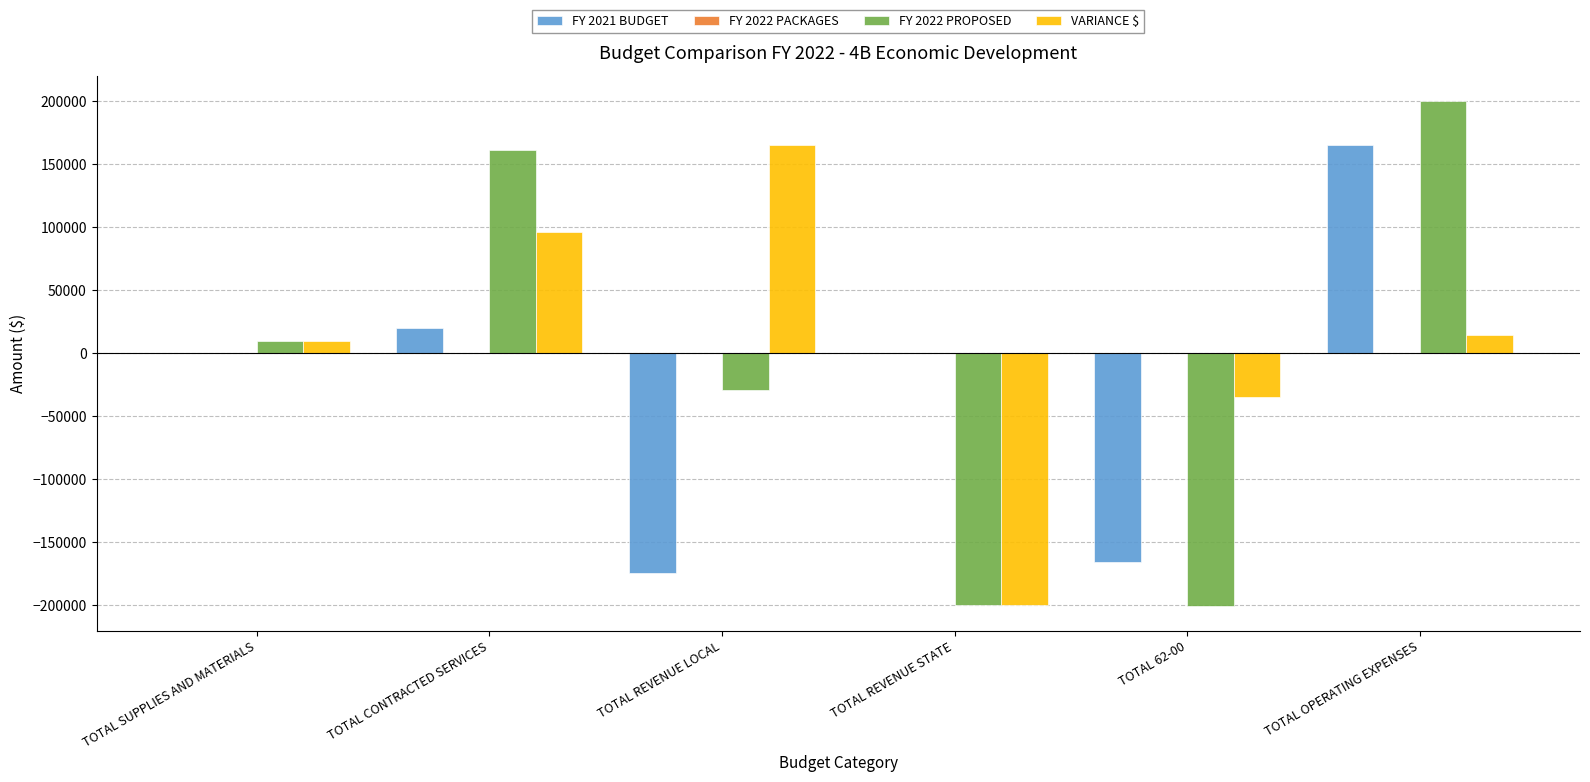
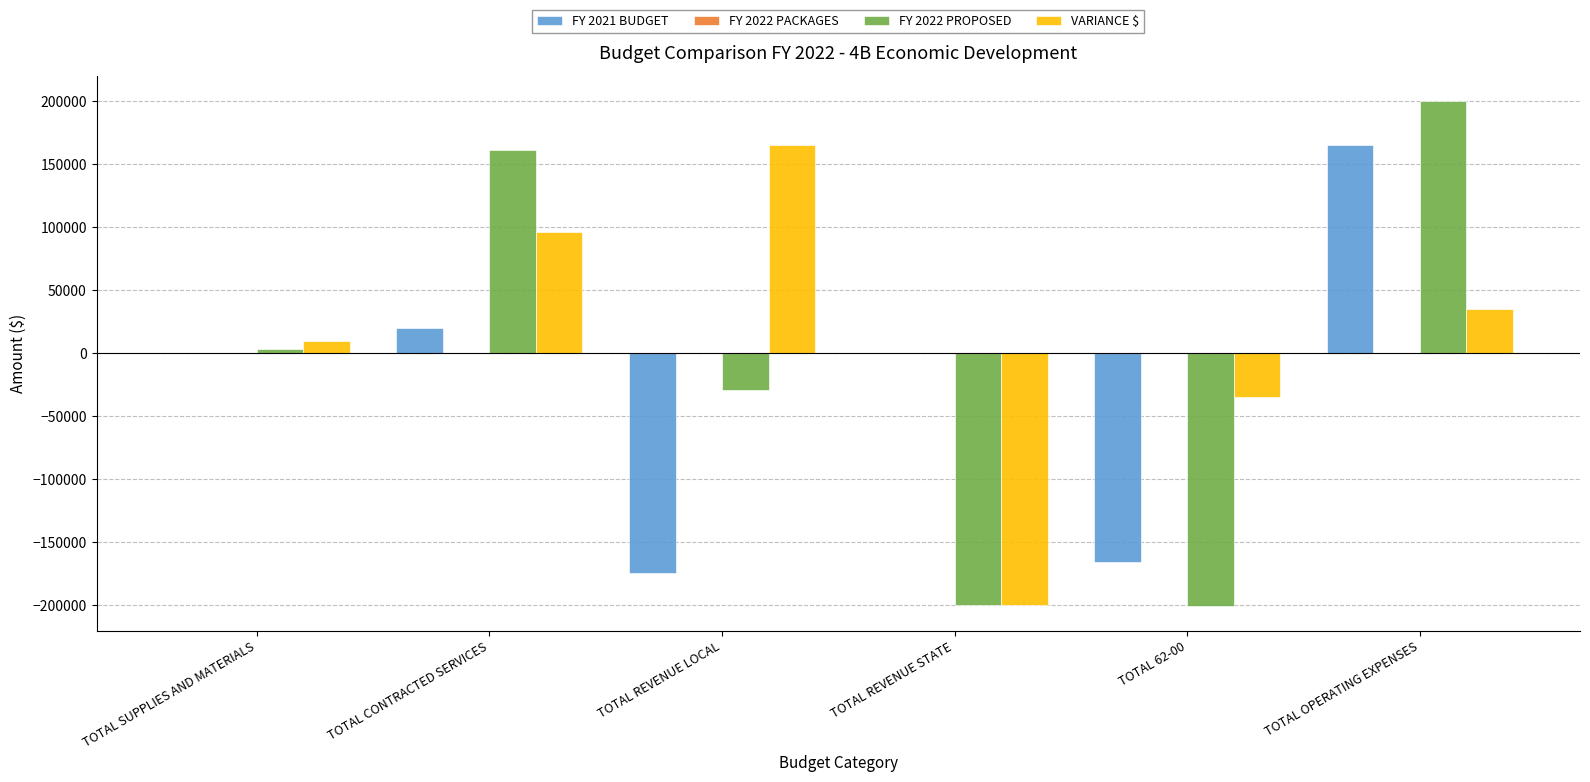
  {
    "FY 2021 BUDGET": {
      "TOTAL SUPPLIES AND MATERIALS": 0,
      "TOTAL CONTRACTED SERVICES": 20000,
      "TOTAL REVENUE LOCAL": -174000,
      "TOTAL REVENUE STATE": 0,
      "TOTAL 62-00": -166000,
      "TOTAL OPERATING EXPENSES": 166000
    },
    "FY 2022 PACKAGES": {
      "TOTAL SUPPLIES AND MATERIALS": 0,
      "TOTAL CONTRACTED SERVICES": 0,
      "TOTAL REVENUE LOCAL": 0,
      "TOTAL REVENUE STATE": 0,
      "TOTAL 62-00": 0,
      "TOTAL OPERATING EXPENSES": 0
    },
    "FY 2022 PROPOSED": {
-     "TOTAL SUPPLIES AND MATERIALS": 10000,
+     "TOTAL SUPPLIES AND MATERIALS": 4000,
      "TOTAL CONTRACTED SERVICES": 161000,
      "TOTAL REVENUE LOCAL": -29000,
      "TOTAL REVENUE STATE": -200000,
      "TOTAL 62-00": -200000,
      "TOTAL OPERATING EXPENSES": 200000
    },
    "VARIANCE $": {
      "TOTAL SUPPLIES AND MATERIALS": 10000,
      "TOTAL CONTRACTED SERVICES": 96000,
      "TOTAL REVENUE LOCAL": 165000,
      "TOTAL REVENUE STATE": -200000,
      "TOTAL 62-00": -35000,
-     "TOTAL OPERATING EXPENSES": 15000
+     "TOTAL OPERATING EXPENSES": 35000
    }
  }
